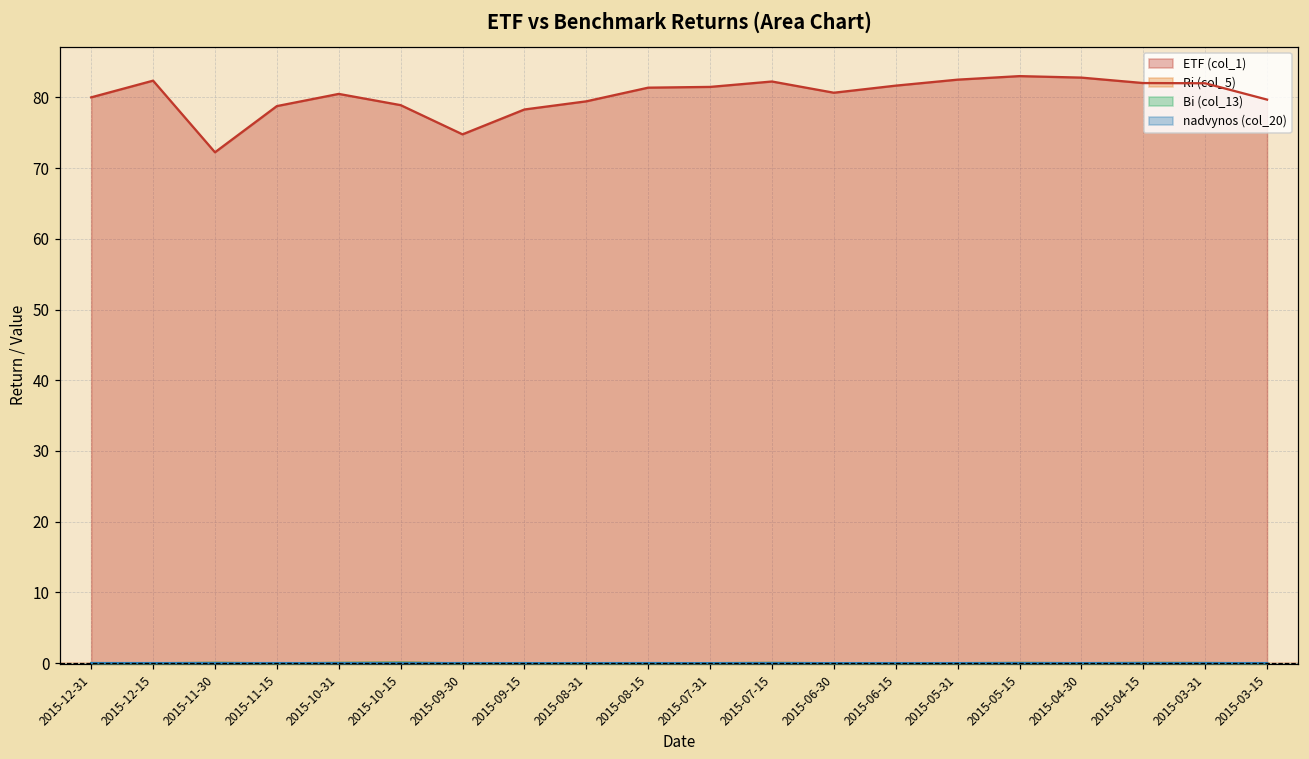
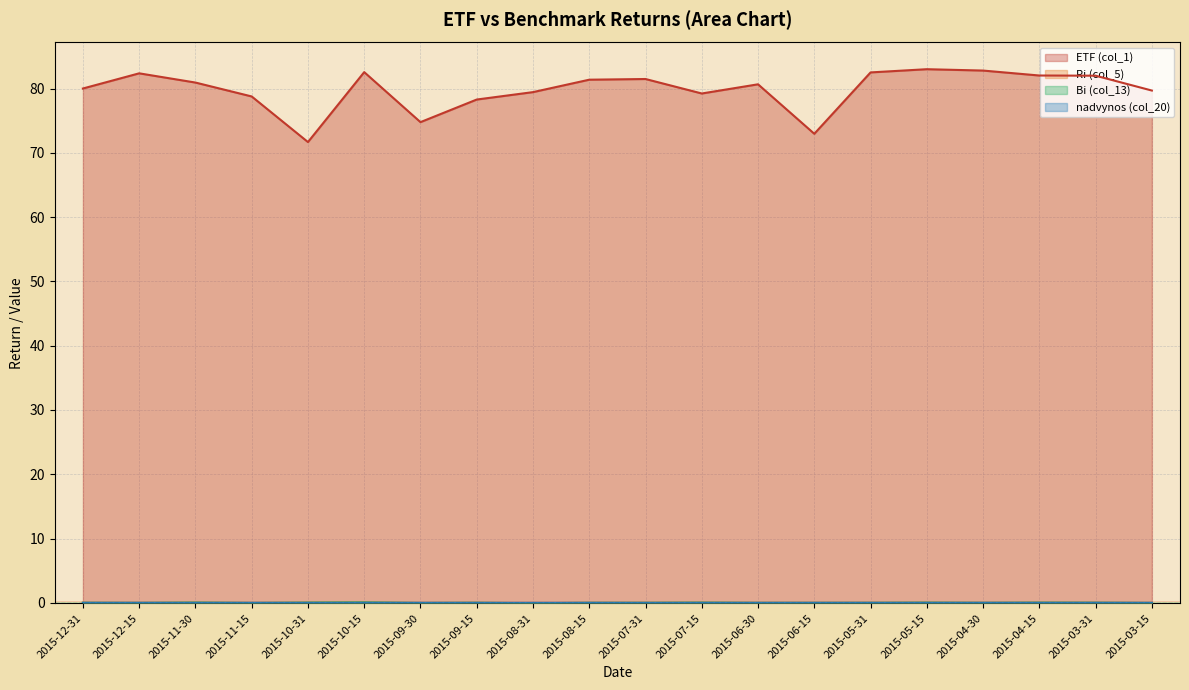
  {
    "ETF (col_1)": {
      "2015-12-31": 80,
      "2015-12-15": 82,
-     "2015-11-30": 72,
+     "2015-11-30": 81,
      "2015-11-15": 79,
-     "2015-10-31": 81,
-     "2015-10-15": 79,
+     "2015-10-31": 72,
+     "2015-10-15": 83,
      "2015-09-30": 75,
      "2015-09-15": 78,
      "2015-08-31": 79,
      "2015-08-15": 81,
      "2015-07-31": 81,
-     "2015-07-15": 82,
+     "2015-07-15": 79,
      "2015-06-30": 81,
-     "2015-06-15": 82,
+     "2015-06-15": 73,
      "2015-05-31": 83,
      "2015-05-15": 83,
      "2015-04-30": 83,
      "2015-04-15": 82
    }
  }
